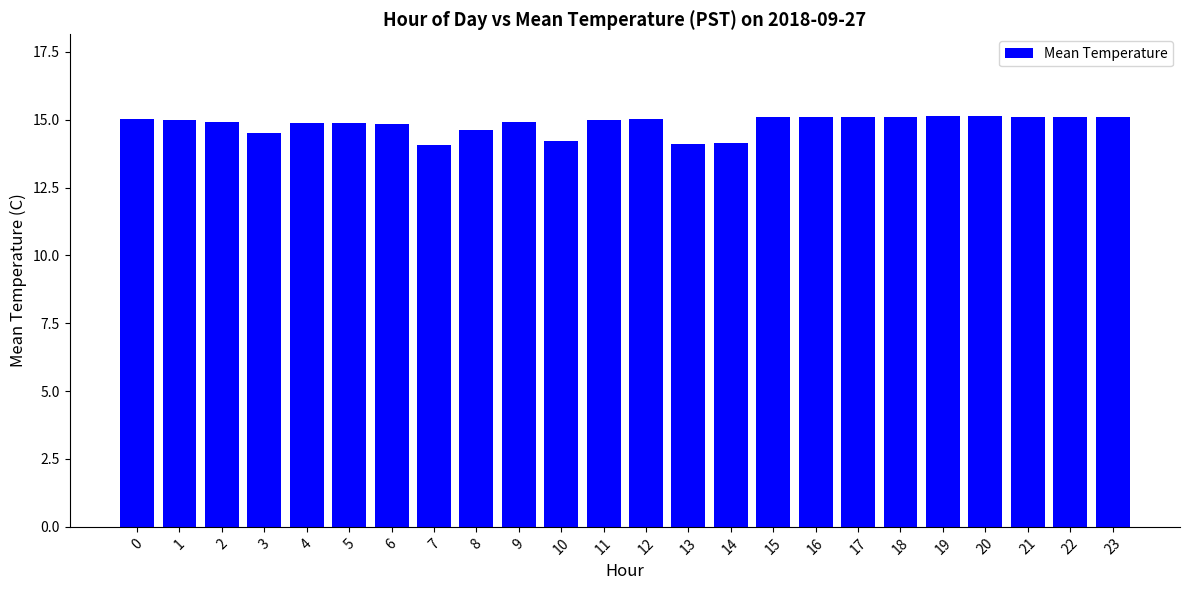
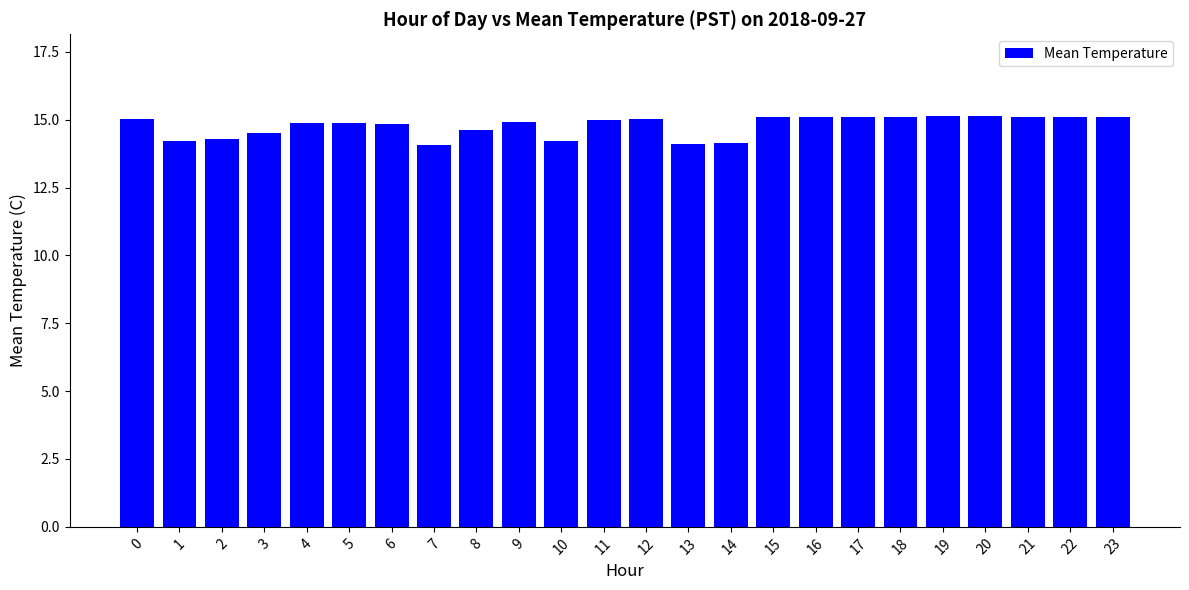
  {
    "0": 15.0,
-   "1": 15.0,
-   "2": 14.9,
+   "1": 14.2,
+   "2": 14.3,
    "3": 14.5,
    "4": 14.9,
    "5": 14.9,
    "6": 14.9,
    "7": 14.1,
    "8": 14.6,
    "9": 14.9,
    "10": 14.2,
    "11": 15.0,
    "12": 15.0,
    "13": 14.1,
    "14": 14.2,
    "15": 15.1,
    "16": 15.1,
    "17": 15.1,
    "18": 15.1,
    "19": 15.1,
    "20": 15.1,
    "21": 15.1,
    "22": 15.1,
    "23": 15.1
  }
